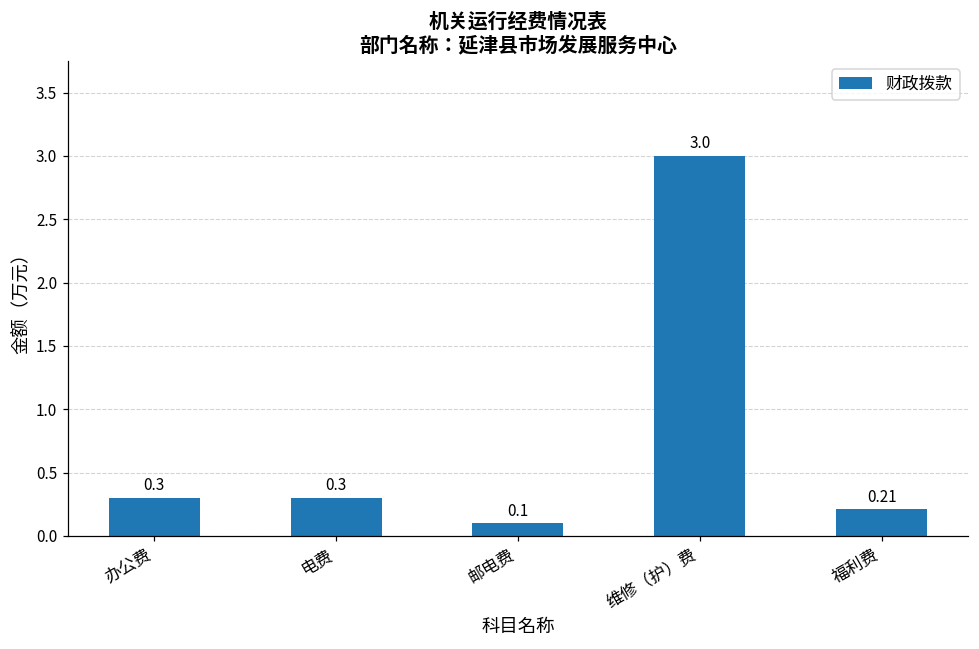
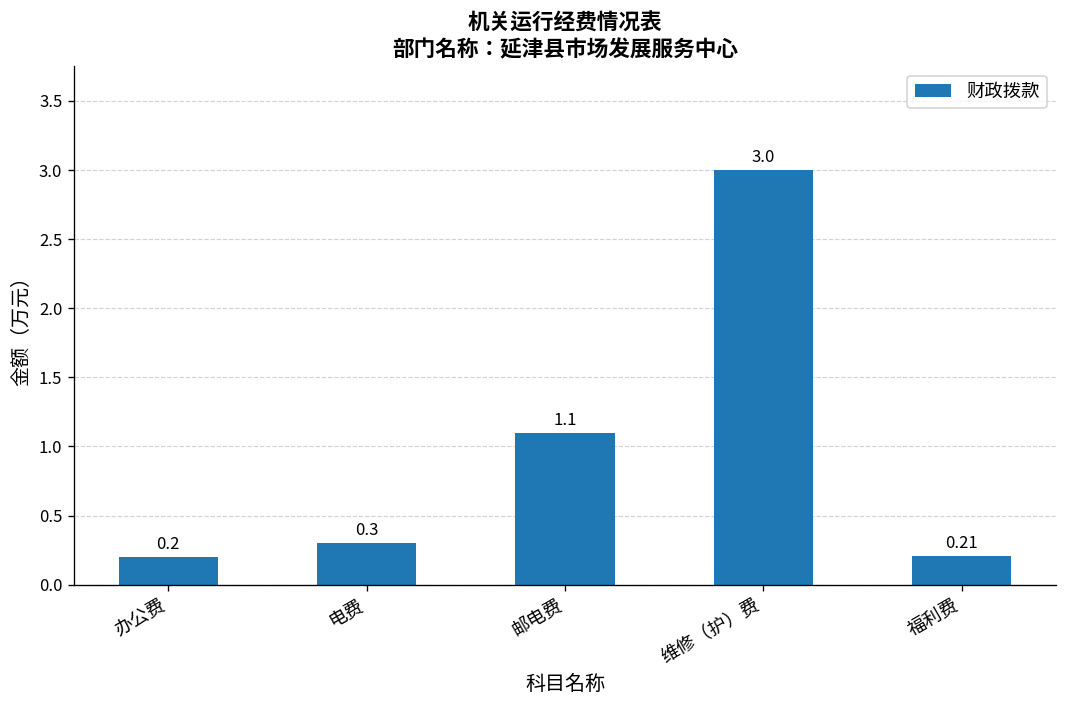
  {
-   "办公费": 0.3,
+   "办公费": 0.2,
    "电费": 0.3,
-   "邮电费": 0.1,
+   "邮电费": 1.1,
    "维修（护）费": 3.0,
    "福利费": 0.21
  }
